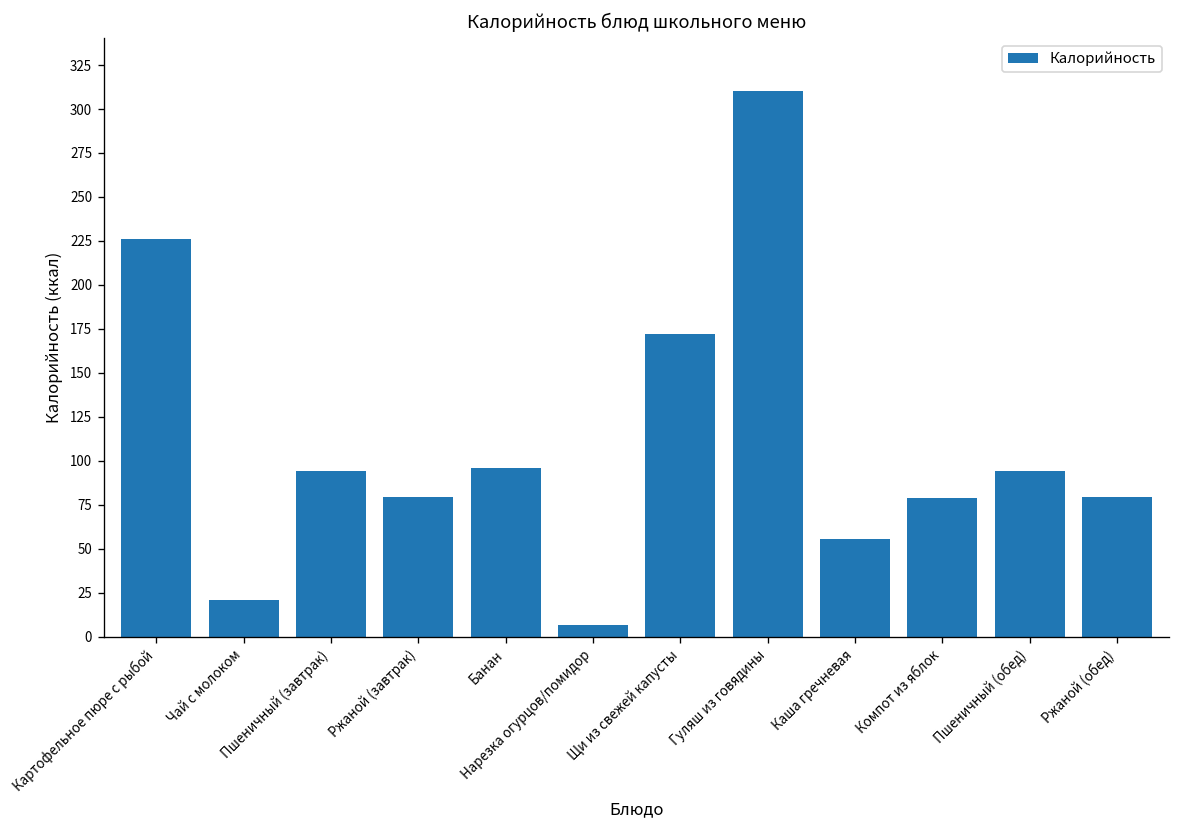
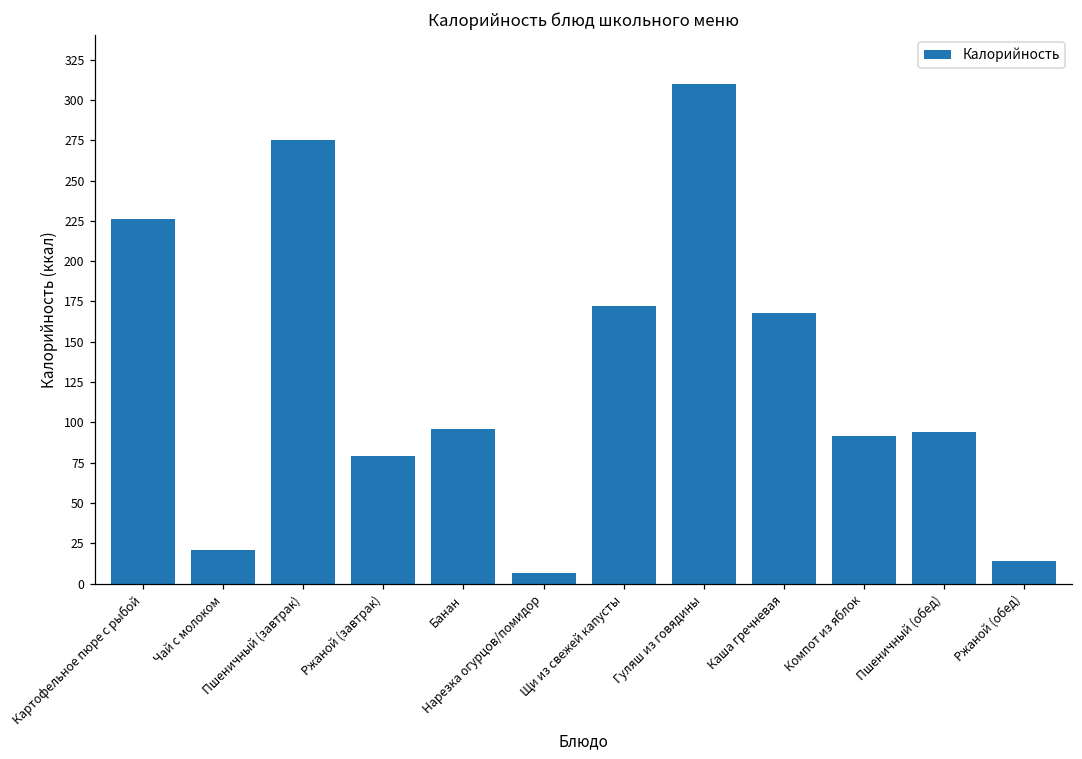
  {
    "Картофельное пюре с рыбой": 226,
    "Чай с молоком": 21,
-   "Пшеничный (завтрак)": 94,
+   "Пшеничный (завтрак)": 275,
    "Ржаной (завтрак)": 79,
    "Банан": 96,
    "Нарезка огурцов/помидор": 7,
    "Щи из свежей капусты": 172,
    "Гуляш из говядины": 310,
-   "Каша гречневая": 55,
-   "Компот из яблок": 79,
+   "Каша гречневая": 168,
+   "Компот из яблок": 92,
    "Пшеничный (обед)": 94,
-   "Ржаной (обед)": 79
+   "Ржаной (обед)": 14
  }
